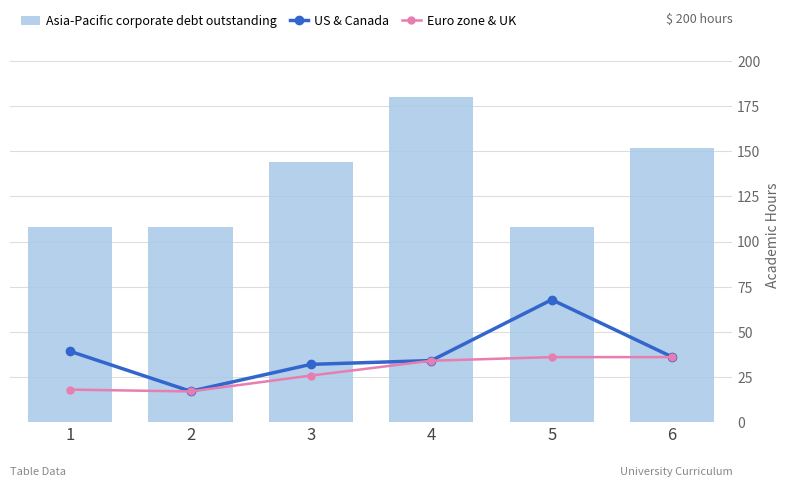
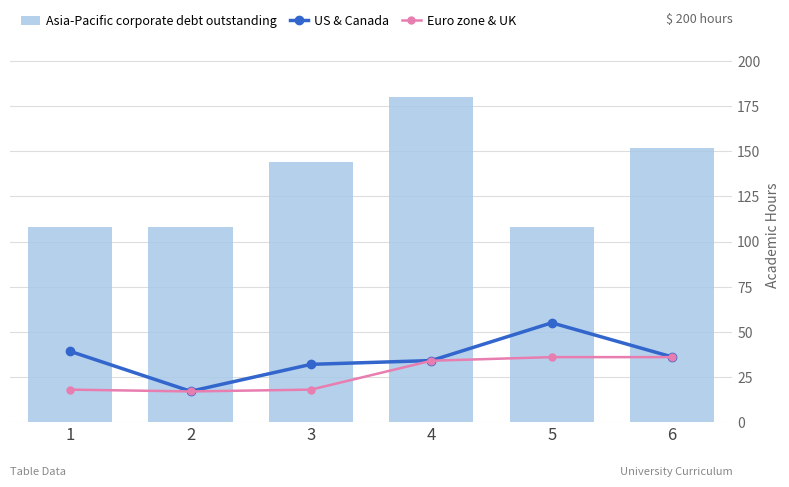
  {
    "US & Canada": {
      "1": 39,
      "3": 32,
-     "5": 68
+     "5": 55
    },
    "Asia-Pacific corporate debt outstanding": {
      "1": 108,
      "2": 108,
      "3": 144,
      "4": 180,
      "5": 108,
      "6": 152
    },
    "Euro zone & UK": {
      "1": 18,
-     "3": 26,
+     "3": 18,
      "5": 36
    }
  }
